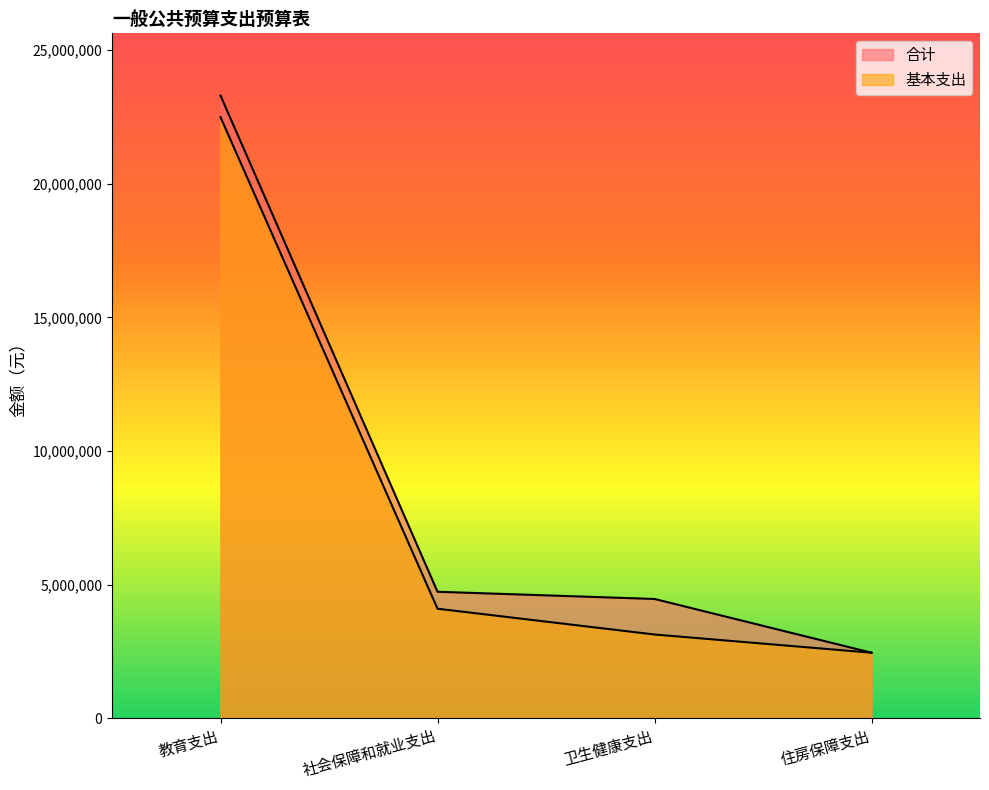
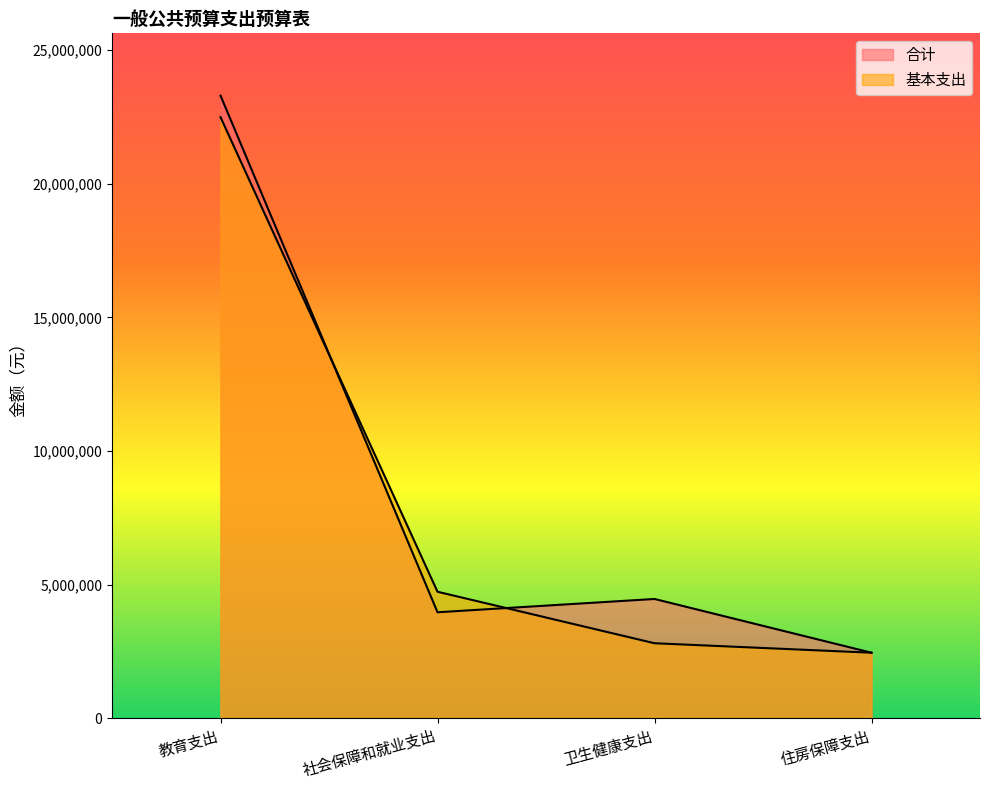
  {
    "合计": {
      "教育支出": "23,300,000",
-     "社会保障和就业支出": "4,700,000",
+     "社会保障和就业支出": "4,000,000",
      "卫生健康支出": "4,500,000"
    },
    "基本支出": {
      "教育支出": "22,500,000",
-     "社会保障和就业支出": "4,100,000",
-     "卫生健康支出": "3,100,000"
+     "社会保障和就业支出": "4,700,000",
+     "卫生健康支出": "2,800,000"
    }
  }
